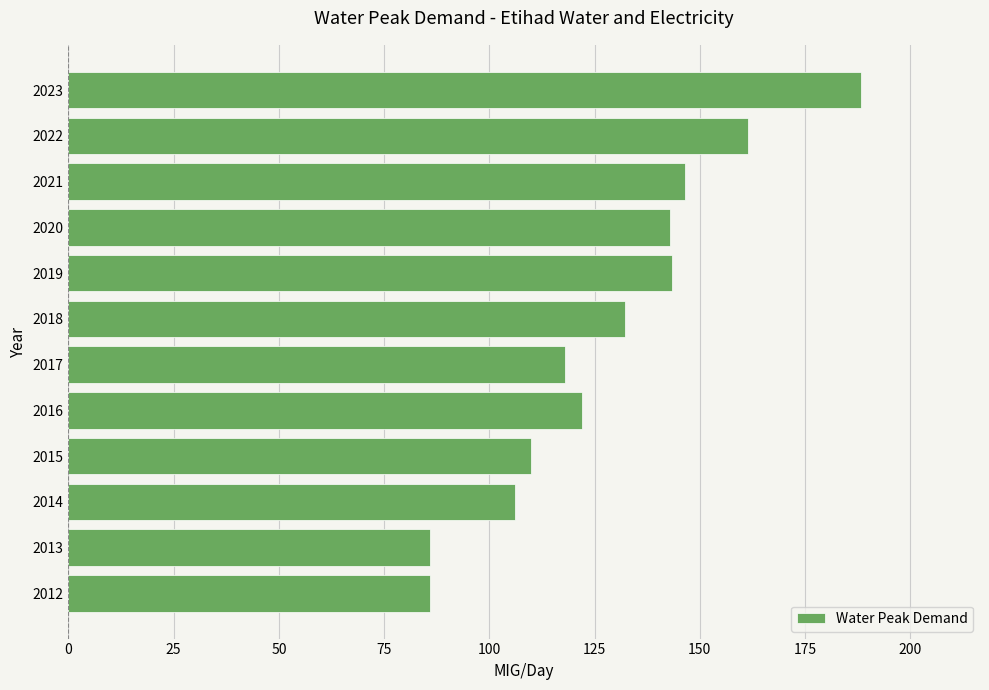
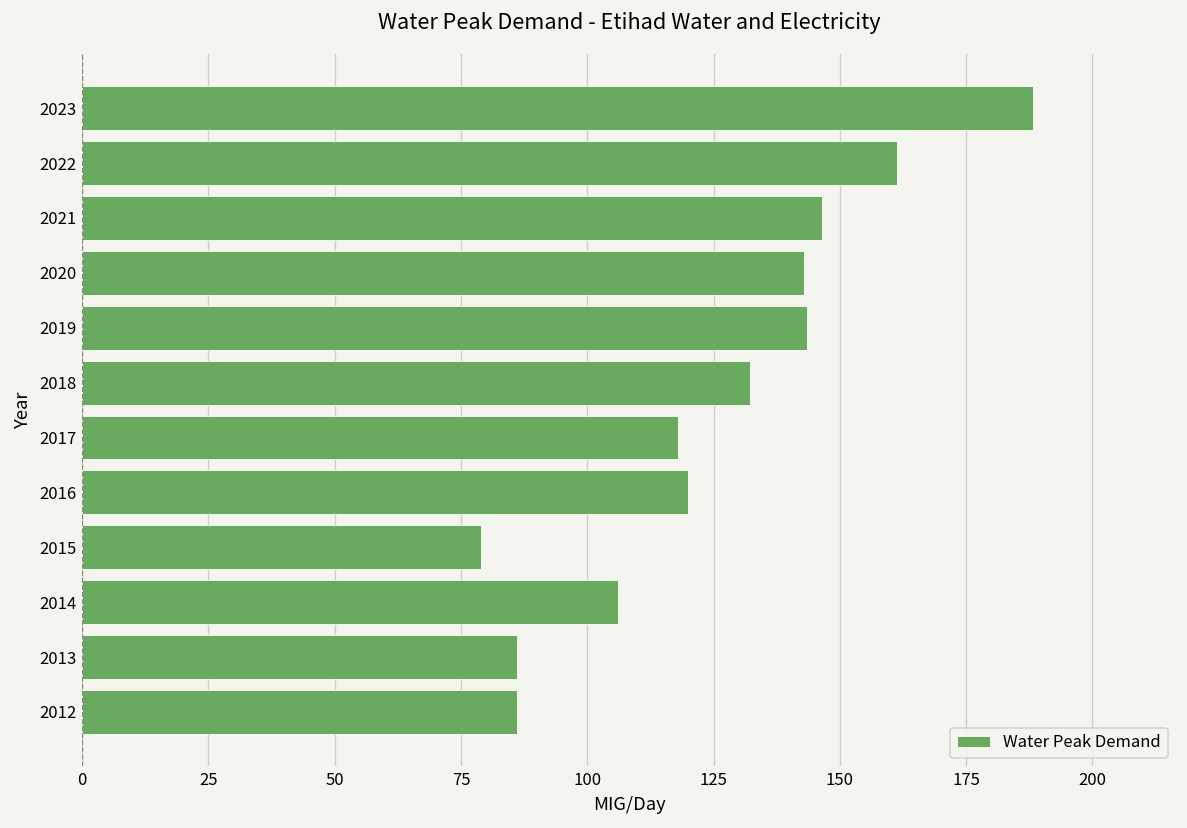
  {
    "2023": 188,
    "2022": 161,
    "2021": 147,
    "2020": 143,
    "2019": 143,
    "2018": 132,
    "2017": 118,
-   "2016": 122,
-   "2015": 110,
+   "2016": 120,
+   "2015": 79,
    "2014": 106,
    "2013": 86,
    "2012": 86
  }
